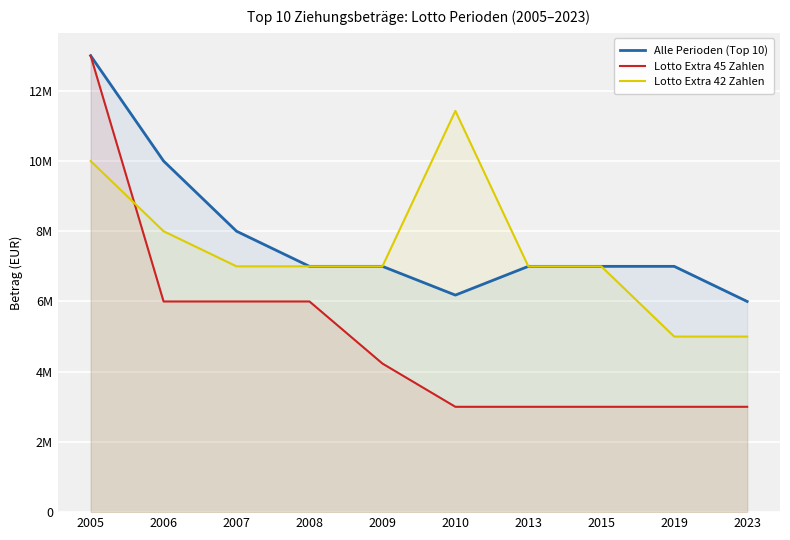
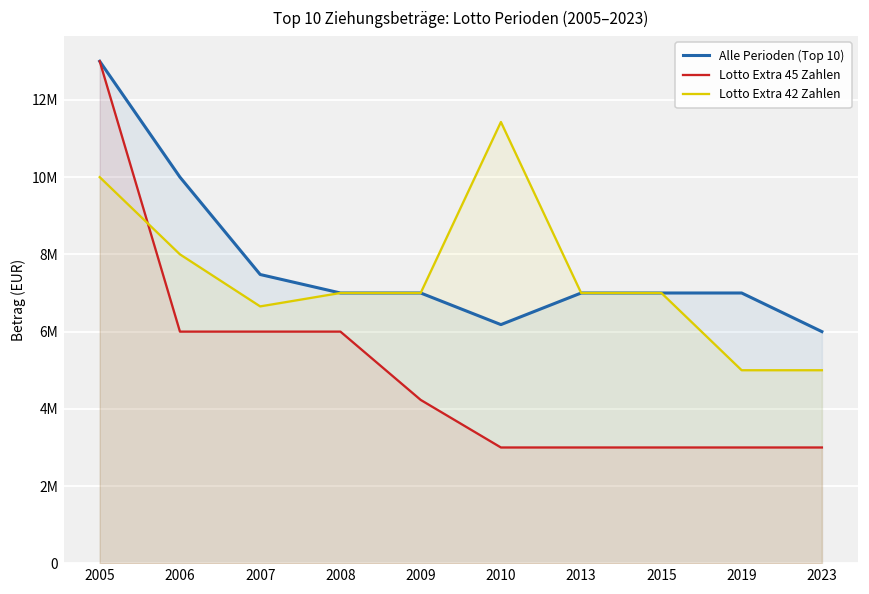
  {
    "Alle Perioden (Top 10)": {
      "2006": 10000000,
-     "2007": 8000000,
+     "2007": 7500000,
      "2010": 6200000,
      "2019": 7000000,
      "2023": 6000000
    },
    "Lotto Extra 45 Zahlen": {
      "2006": 6000000,
      "2007": 6000000,
      "2008": 6000000,
      "2009": 4200000,
      "2010": 3000000,
      "2013": 3000000,
      "2015": 3000000,
      "2019": 3000000,
      "2023": 3000000
    },
    "Lotto Extra 42 Zahlen": {
      "2005": 10000000,
      "2006": 8000000,
-     "2007": 7000000,
+     "2007": 6700000,
      "2010": 11400000,
      "2019": 5000000,
      "2023": 5000000
    }
  }
